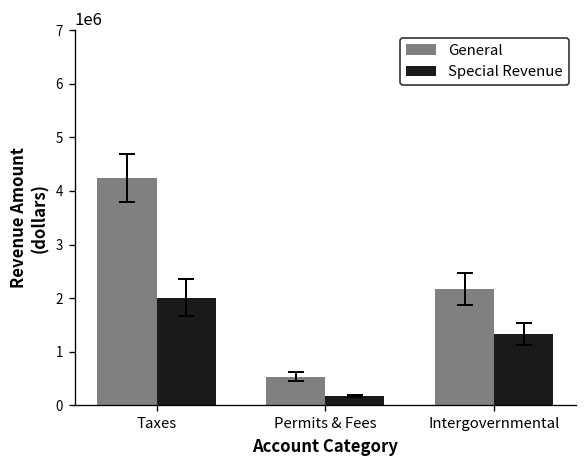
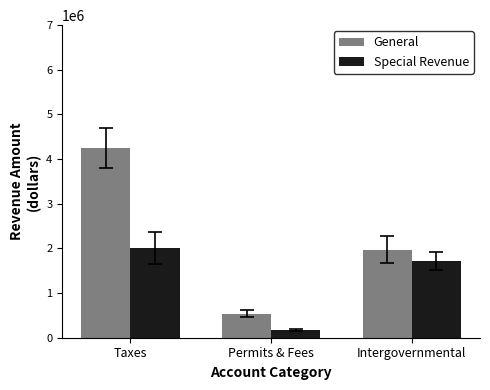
  {
    "General": {
      "Taxes": 4200000,
      "Permits & Fees": 500000,
-     "Intergovernmental": 2200000
+     "Intergovernmental": 2000000
    },
    "Special Revenue": {
      "Taxes": 2000000,
      "Permits & Fees": 200000,
-     "Intergovernmental": 1300000
+     "Intergovernmental": 1700000
    }
  }
